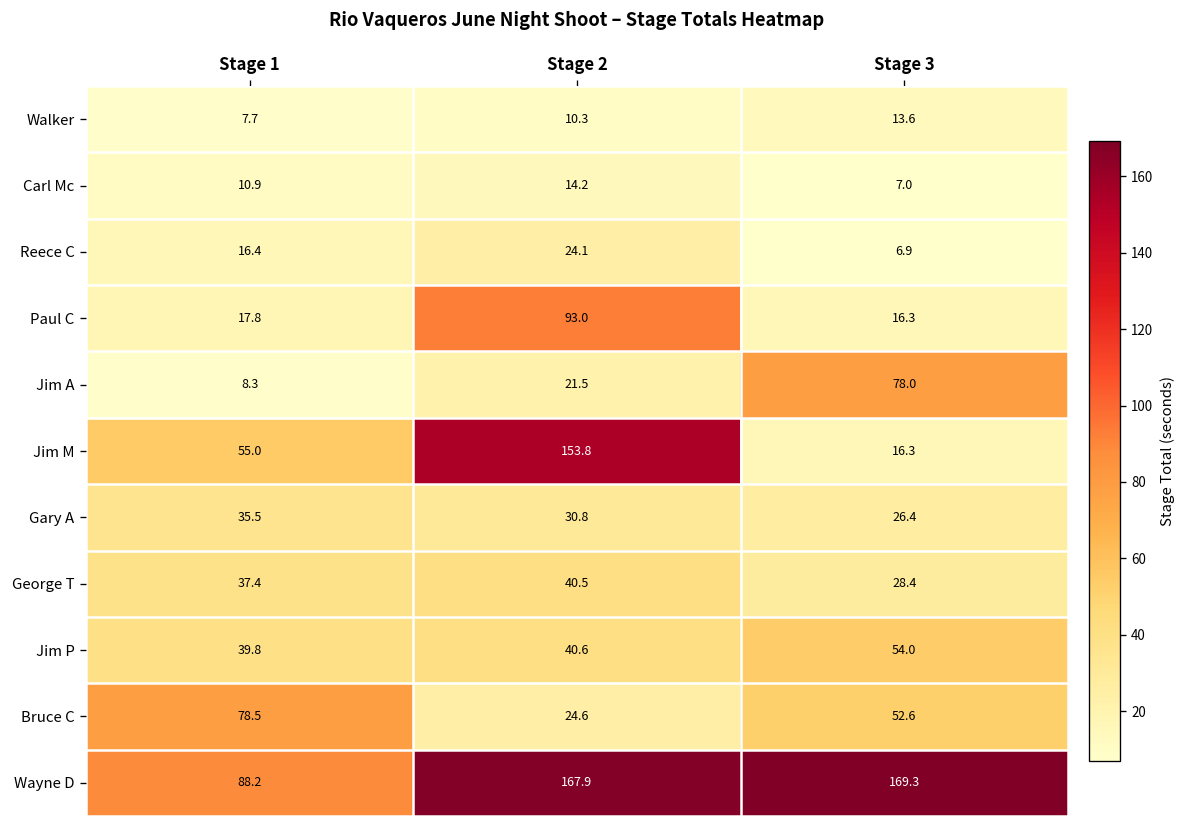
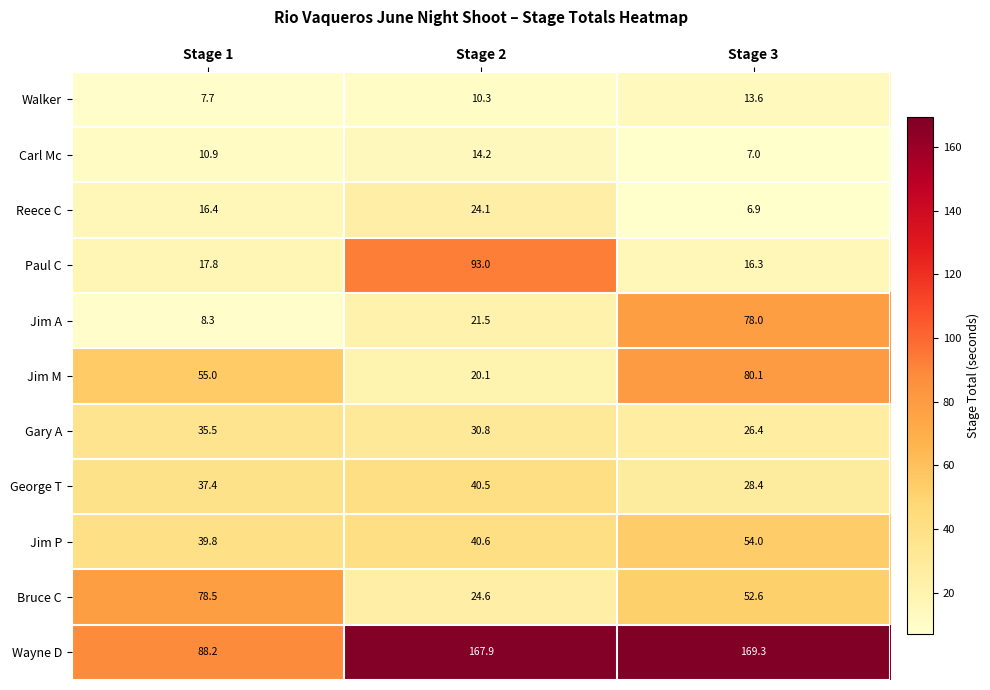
  {
    "Walker": {
      "Stage 1": 7.7,
      "Stage 2": 10.3,
      "Stage 3": 13.6
    },
    "Carl Mc": {
      "Stage 1": 10.9,
      "Stage 2": 14.2,
      "Stage 3": 7.0
    },
    "Reece C": {
      "Stage 1": 16.4,
      "Stage 2": 24.1,
      "Stage 3": 6.9
    },
    "Paul C": {
      "Stage 1": 17.8,
      "Stage 2": 93.0,
      "Stage 3": 16.3
    },
    "Jim A": {
      "Stage 1": 8.3,
      "Stage 2": 21.5,
      "Stage 3": 78.0
    },
    "Jim M": {
      "Stage 1": 55.0,
-     "Stage 2": 153.8,
-     "Stage 3": 16.3
+     "Stage 2": 20.1,
+     "Stage 3": 80.1
    },
    "Gary A": {
      "Stage 1": 35.5,
      "Stage 2": 30.8,
      "Stage 3": 26.4
    },
    "George T": {
      "Stage 1": 37.4,
      "Stage 2": 40.5,
      "Stage 3": 28.4
    },
    "Jim P": {
      "Stage 1": 39.8,
      "Stage 2": 40.6,
      "Stage 3": 54.0
    },
    "Bruce C": {
      "Stage 1": 78.5,
      "Stage 2": 24.6,
      "Stage 3": 52.6
    },
    "Wayne D": {
      "Stage 1": 88.2,
      "Stage 2": 167.9,
      "Stage 3": 169.3
    }
  }
